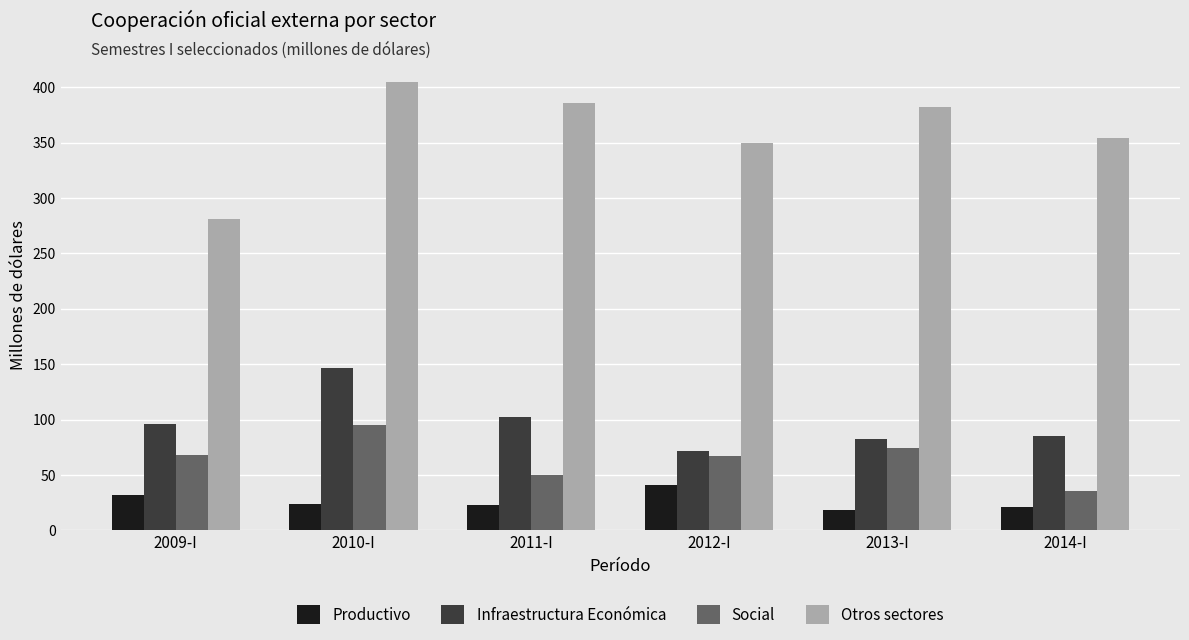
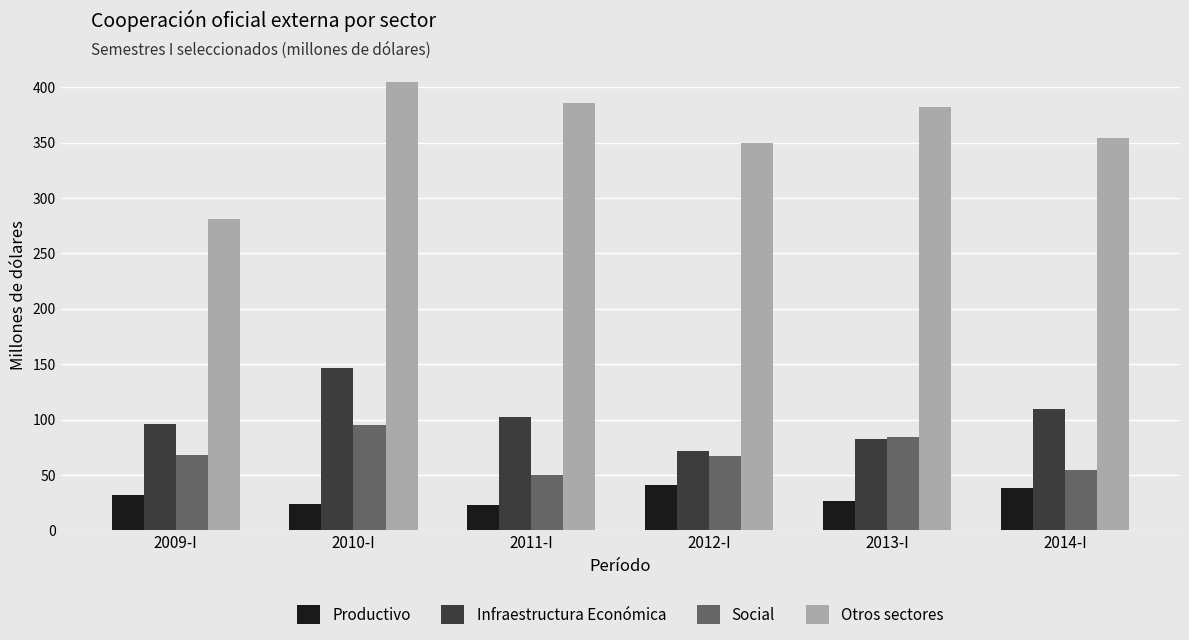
  {
    "Productivo": {
      "2009-I": 32,
      "2010-I": 24,
      "2011-I": 23,
      "2012-I": 41,
-     "2013-I": 18,
-     "2014-I": 21
+     "2013-I": 26,
+     "2014-I": 38
    },
    "Infraestructura Económica": {
      "2009-I": 96,
      "2010-I": 146,
      "2011-I": 103,
      "2012-I": 72,
      "2013-I": 83,
-     "2014-I": 85
+     "2014-I": 110
    },
    "Social": {
      "2009-I": 68,
      "2010-I": 95,
      "2011-I": 50,
      "2012-I": 67,
-     "2013-I": 74,
-     "2014-I": 36
+     "2013-I": 84,
+     "2014-I": 54
    },
    "Otros sectores": {
      "2009-I": 281,
      "2010-I": 405,
      "2011-I": 386,
      "2012-I": 349,
      "2013-I": 383,
      "2014-I": 354
    }
  }
